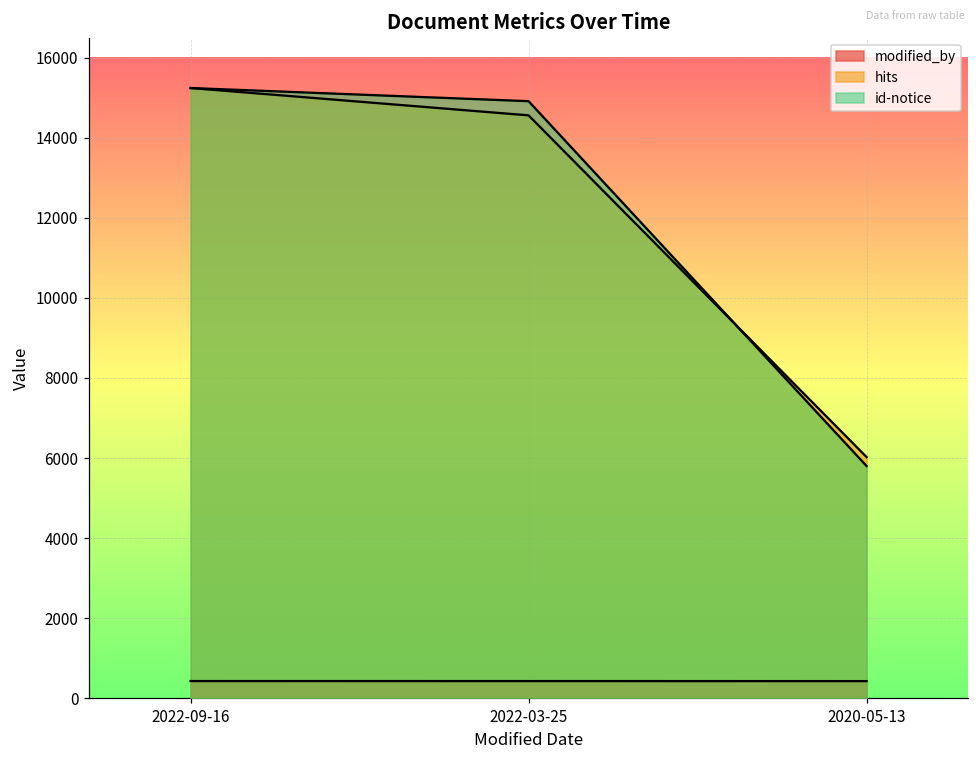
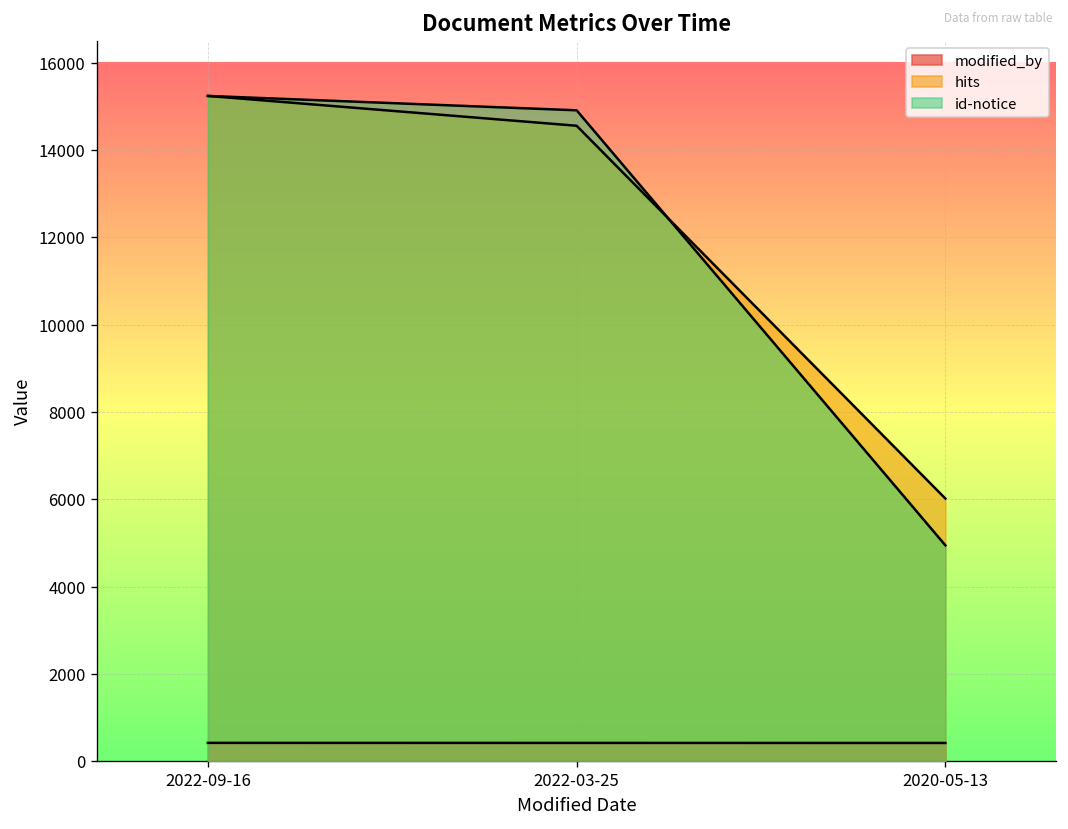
  {
    "modified_by": {
      "2022-09-16": 400,
      "2022-03-25": 400,
      "2020-05-13": 400
    },
    "hits": {
      "2022-03-25": 14600,
      "2020-05-13": 6000
    },
    "id-notice": {
      "2022-03-25": 14900,
-     "2020-05-13": 5800
+     "2020-05-13": 5000
    }
  }
